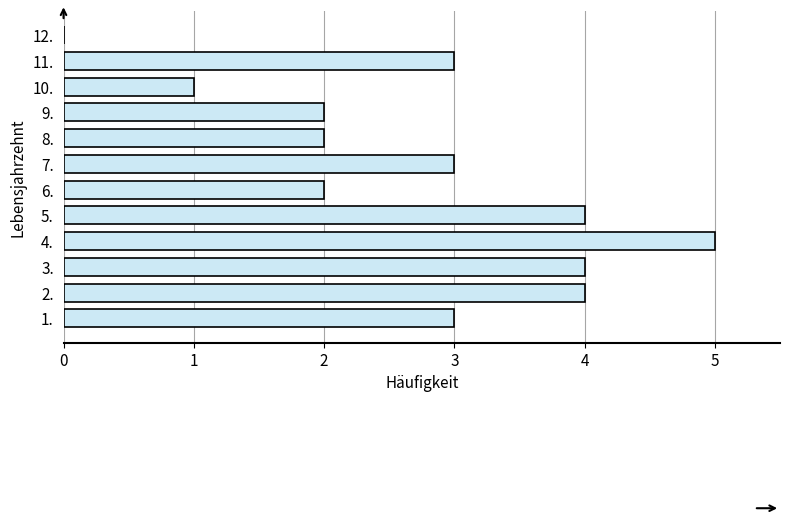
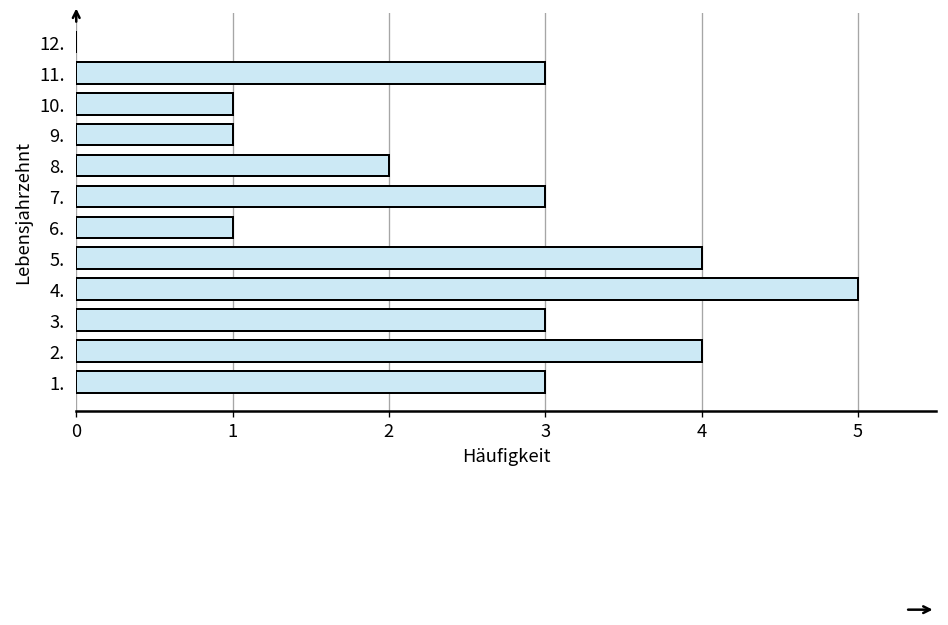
  {
    "12.": 0,
    "11.": 3,
    "10.": 1,
-   "9.": 2,
+   "9.": 1,
    "8.": 2,
    "7.": 3,
-   "6.": 2,
+   "6.": 1,
    "5.": 4,
    "4.": 5,
-   "3.": 4,
+   "3.": 3,
    "2.": 4,
    "1.": 3
  }
